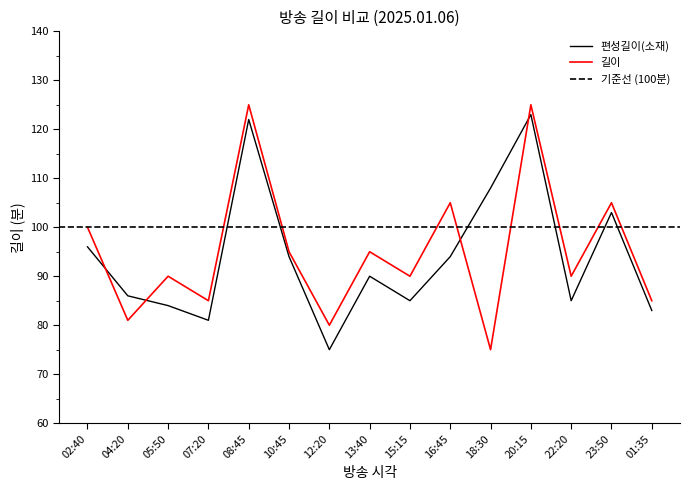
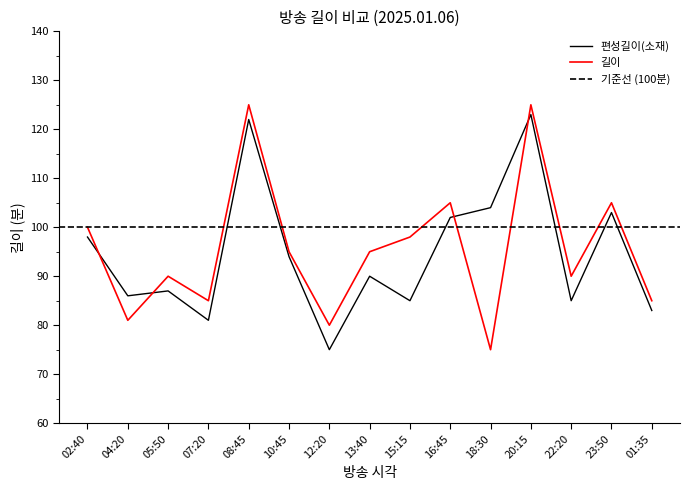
  {
    "편성길이(소재)": {
-     "02:40": 96,
+     "02:40": 98,
      "04:20": 86,
-     "05:50": 84,
+     "05:50": 87,
      "07:20": 81,
      "08:45": 122,
      "10:45": 94,
      "12:20": 75,
      "13:40": 90,
      "15:15": 85,
-     "16:45": 94,
-     "18:30": 108,
+     "16:45": 102,
+     "18:30": 104,
      "20:15": 123,
      "22:20": 85,
      "23:50": 103,
      "01:35": 83
    },
    "길이": {
      "02:40": 100,
      "04:20": 81,
      "05:50": 90,
      "07:20": 85,
      "08:45": 125,
      "10:45": 95,
      "12:20": 80,
      "13:40": 95,
-     "15:15": 90,
+     "15:15": 98,
      "16:45": 105,
      "18:30": 75,
      "20:15": 125,
      "22:20": 90,
      "23:50": 105,
      "01:35": 85
    }
  }
